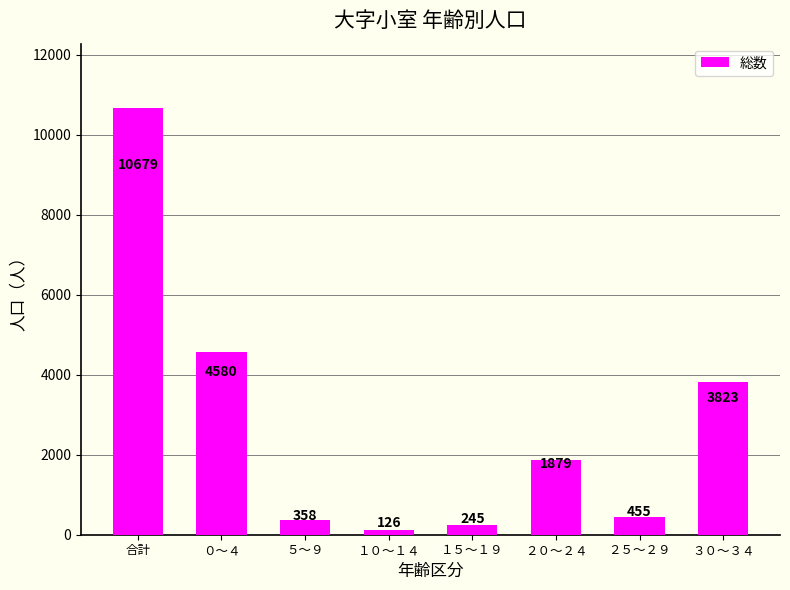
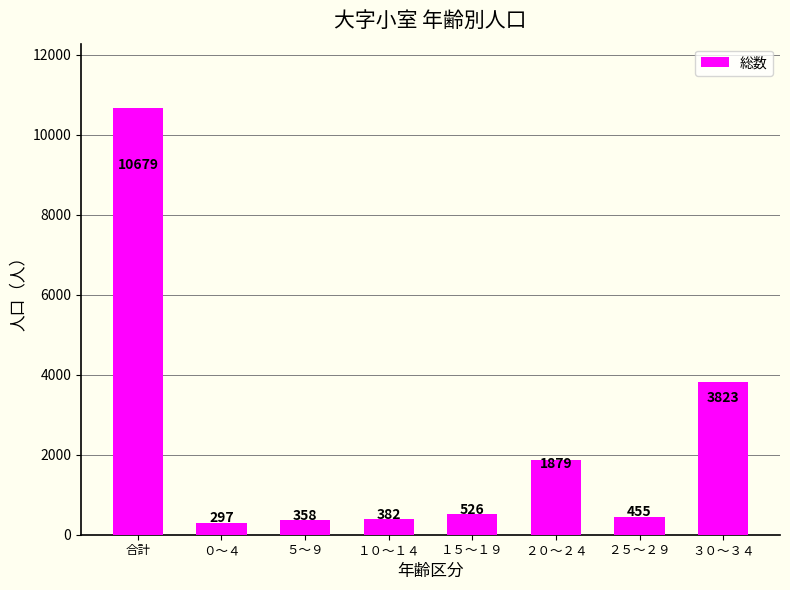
  {
    "合計": 10679,
-   "０～４": 4580,
+   "０～４": 297,
    "５～９": 358,
-   "１０～１４": 126,
-   "１５～１９": 245,
+   "１０～１４": 382,
+   "１５～１９": 526,
    "２０～２４": 1879,
    "２５～２９": 455,
    "３０～３４": 3823
  }
